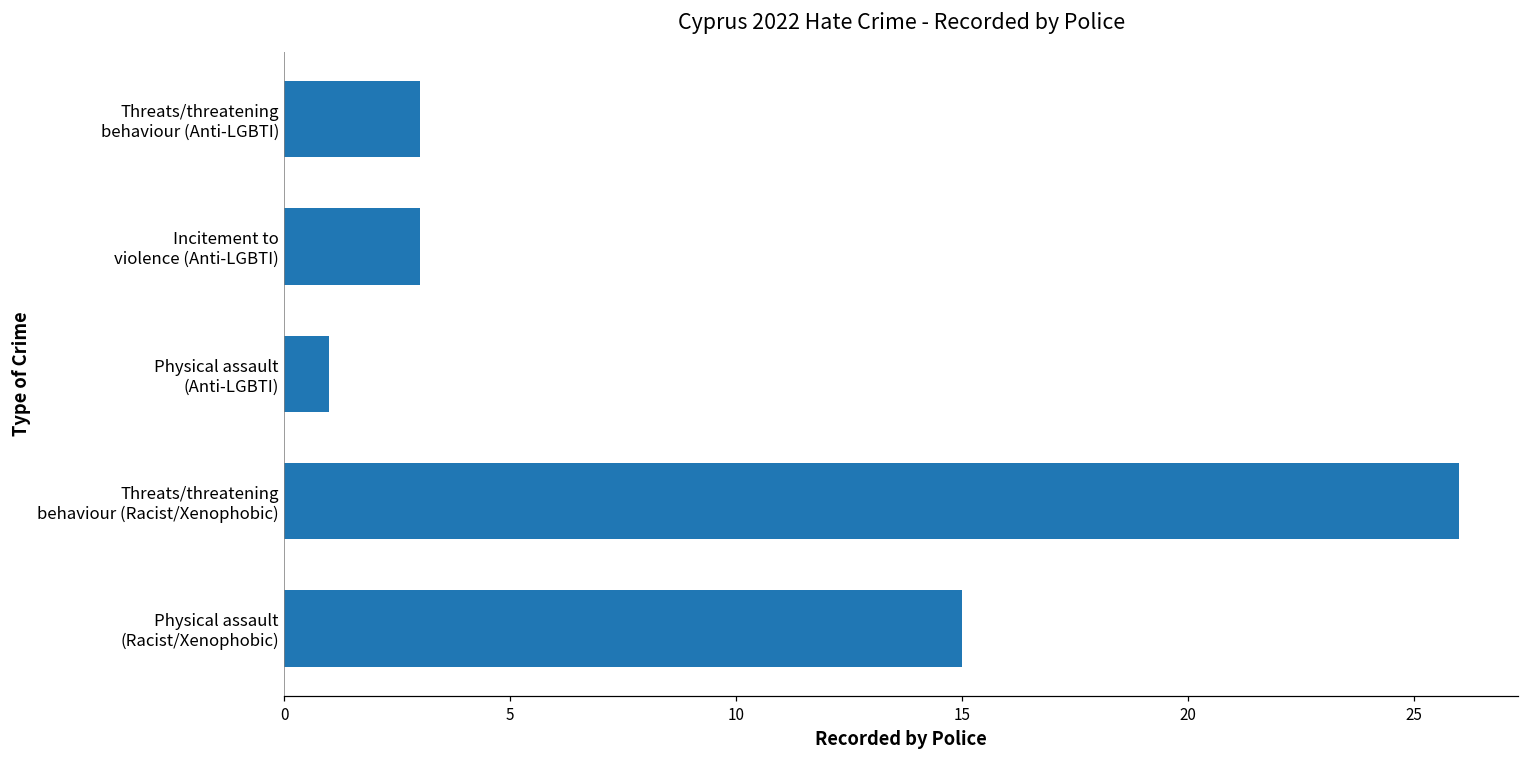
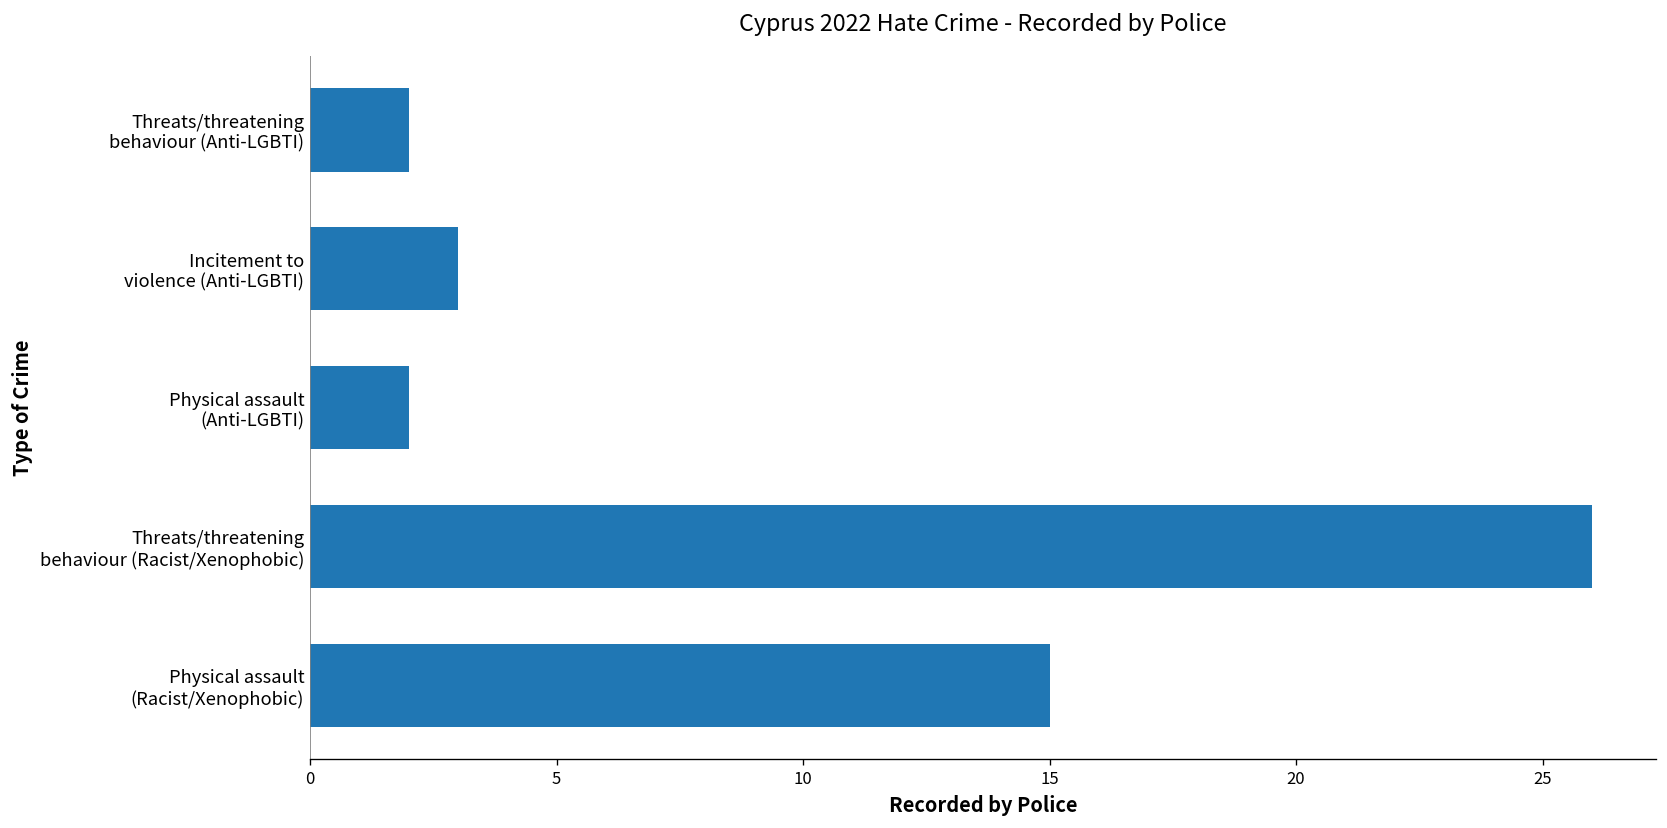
  {
-   "Threats/threatening behaviour (Anti-LGBTI)": 3,
+   "Threats/threatening behaviour (Anti-LGBTI)": 2,
    "Incitement to violence (Anti-LGBTI)": 3,
-   "Physical assault (Anti-LGBTI)": 1,
+   "Physical assault (Anti-LGBTI)": 2,
    "Threats/threatening behaviour (Racist/Xenophobic)": 26,
    "Physical assault (Racist/Xenophobic)": 15
  }
